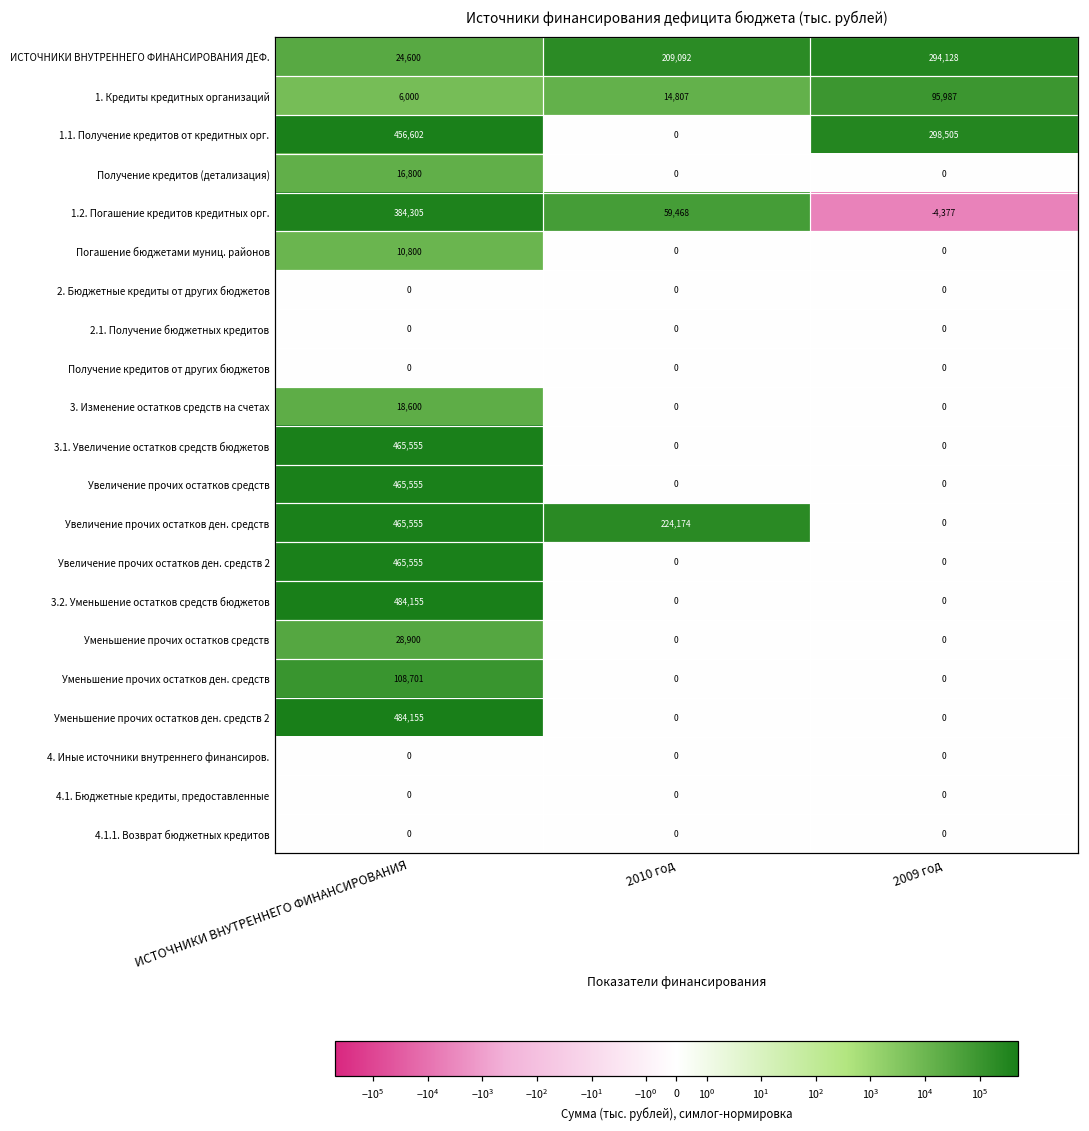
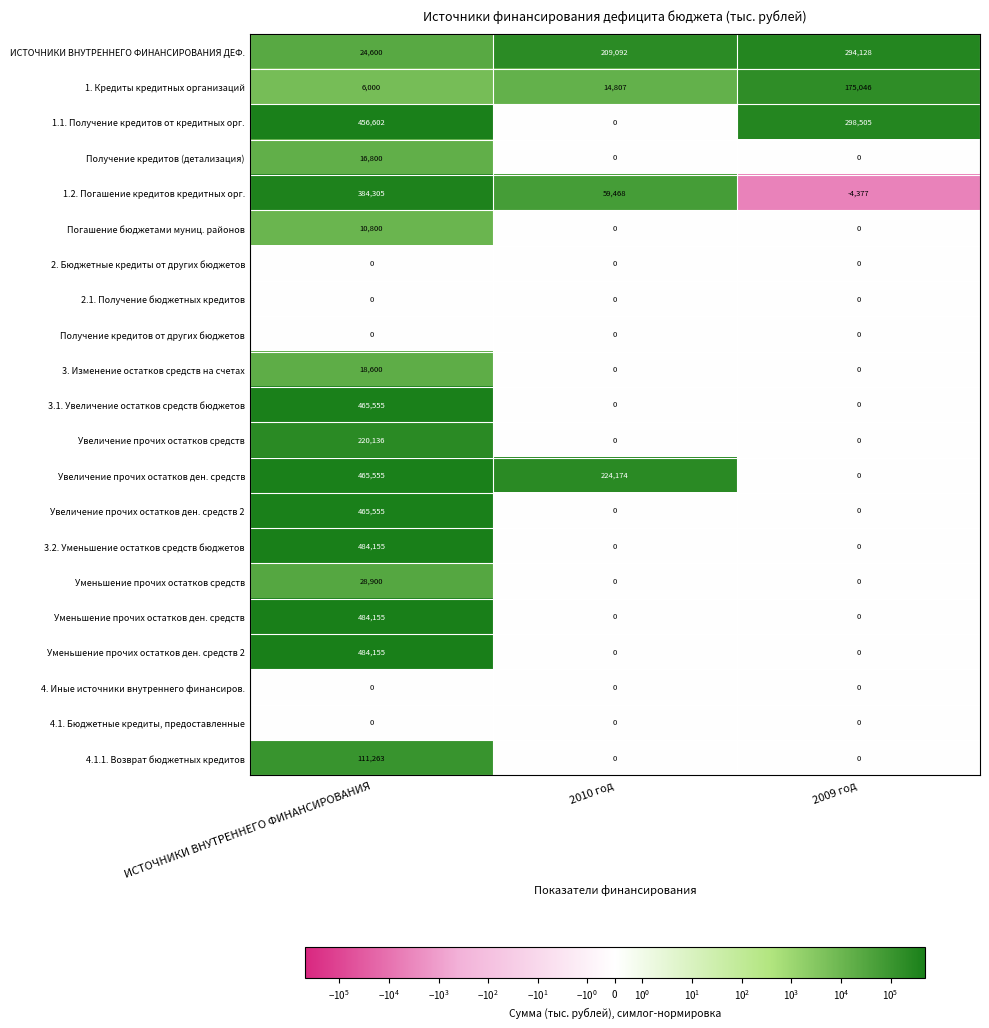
  {
    "ИСТОЧНИКИ ВНУТРЕННЕГО ФИНАНСИРОВАНИЯ ДЕФ.": {
      "ИСТОЧНИКИ ВНУТРЕННЕГО ФИНАНСИРОВАНИЯ": "24,600",
      "2010 год": "209,092",
      "2009 год": "294,128"
    },
    "1. Кредиты кредитных организаций": {
      "ИСТОЧНИКИ ВНУТРЕННЕГО ФИНАНСИРОВАНИЯ": "6,000",
      "2010 год": "14,807",
-     "2009 год": "95,987"
+     "2009 год": "175,046"
    },
    "1.1. Получение кредитов от кредитных орг.": {
      "ИСТОЧНИКИ ВНУТРЕННЕГО ФИНАНСИРОВАНИЯ": "456,602",
      "2010 год": "0",
      "2009 год": "298,505"
    },
    "Получение кредитов (детализация)": {
      "ИСТОЧНИКИ ВНУТРЕННЕГО ФИНАНСИРОВАНИЯ": "16,800",
      "2010 год": "0",
      "2009 год": "0"
    },
    "1.2. Погашение кредитов кредитных орг.": {
      "ИСТОЧНИКИ ВНУТРЕННЕГО ФИНАНСИРОВАНИЯ": "384,305",
      "2010 год": "59,468",
      "2009 год": "-4,377"
    },
    "Погашение бюджетами муниц. районов": {
      "ИСТОЧНИКИ ВНУТРЕННЕГО ФИНАНСИРОВАНИЯ": "10,800",
      "2010 год": "0",
      "2009 год": "0"
    },
    "2. Бюджетные кредиты от других бюджетов": {
      "ИСТОЧНИКИ ВНУТРЕННЕГО ФИНАНСИРОВАНИЯ": "0",
      "2010 год": "0",
      "2009 год": "0"
    },
    "2.1. Получение бюджетных кредитов": {
      "ИСТОЧНИКИ ВНУТРЕННЕГО ФИНАНСИРОВАНИЯ": "0",
      "2010 год": "0",
      "2009 год": "0"
    },
    "Получение кредитов от других бюджетов": {
      "ИСТОЧНИКИ ВНУТРЕННЕГО ФИНАНСИРОВАНИЯ": "0",
      "2010 год": "0",
      "2009 год": "0"
    },
    "3. Изменение остатков средств на счетах": {
      "ИСТОЧНИКИ ВНУТРЕННЕГО ФИНАНСИРОВАНИЯ": "18,600",
      "2010 год": "0",
      "2009 год": "0"
    },
    "3.1. Увеличение остатков средств бюджетов": {
      "ИСТОЧНИКИ ВНУТРЕННЕГО ФИНАНСИРОВАНИЯ": "465,555",
      "2010 год": "0",
      "2009 год": "0"
    },
    "Увеличение прочих остатков средств": {
-     "ИСТОЧНИКИ ВНУТРЕННЕГО ФИНАНСИРОВАНИЯ": "465,555",
+     "ИСТОЧНИКИ ВНУТРЕННЕГО ФИНАНСИРОВАНИЯ": "220,136",
      "2010 год": "0",
      "2009 год": "0"
    },
    "Увеличение прочих остатков ден. средств": {
      "ИСТОЧНИКИ ВНУТРЕННЕГО ФИНАНСИРОВАНИЯ": "465,555",
      "2010 год": "224,174",
      "2009 год": "0"
    },
    "Увеличение прочих остатков ден. средств 2": {
      "ИСТОЧНИКИ ВНУТРЕННЕГО ФИНАНСИРОВАНИЯ": "465,555",
      "2010 год": "0",
      "2009 год": "0"
    },
    "3.2. Уменьшение остатков средств бюджетов": {
      "ИСТОЧНИКИ ВНУТРЕННЕГО ФИНАНСИРОВАНИЯ": "484,155",
      "2010 год": "0",
      "2009 год": "0"
    },
    "Уменьшение прочих остатков средств": {
      "ИСТОЧНИКИ ВНУТРЕННЕГО ФИНАНСИРОВАНИЯ": "28,900",
      "2010 год": "0",
      "2009 год": "0"
    },
    "Уменьшение прочих остатков ден. средств": {
-     "ИСТОЧНИКИ ВНУТРЕННЕГО ФИНАНСИРОВАНИЯ": "108,701",
+     "ИСТОЧНИКИ ВНУТРЕННЕГО ФИНАНСИРОВАНИЯ": "484,155",
      "2010 год": "0",
      "2009 год": "0"
    },
    "Уменьшение прочих остатков ден. средств 2": {
      "ИСТОЧНИКИ ВНУТРЕННЕГО ФИНАНСИРОВАНИЯ": "484,155",
      "2010 год": "0",
      "2009 год": "0"
    },
    "4. Иные источники внутреннего финансиров.": {
      "ИСТОЧНИКИ ВНУТРЕННЕГО ФИНАНСИРОВАНИЯ": "0",
      "2010 год": "0",
      "2009 год": "0"
    },
    "4.1. Бюджетные кредиты, предоставленные": {
      "ИСТОЧНИКИ ВНУТРЕННЕГО ФИНАНСИРОВАНИЯ": "0",
      "2010 год": "0",
      "2009 год": "0"
    },
    "4.1.1. Возврат бюджетных кредитов": {
-     "ИСТОЧНИКИ ВНУТРЕННЕГО ФИНАНСИРОВАНИЯ": "0",
+     "ИСТОЧНИКИ ВНУТРЕННЕГО ФИНАНСИРОВАНИЯ": "111,263",
      "2010 год": "0",
      "2009 год": "0"
    }
  }
